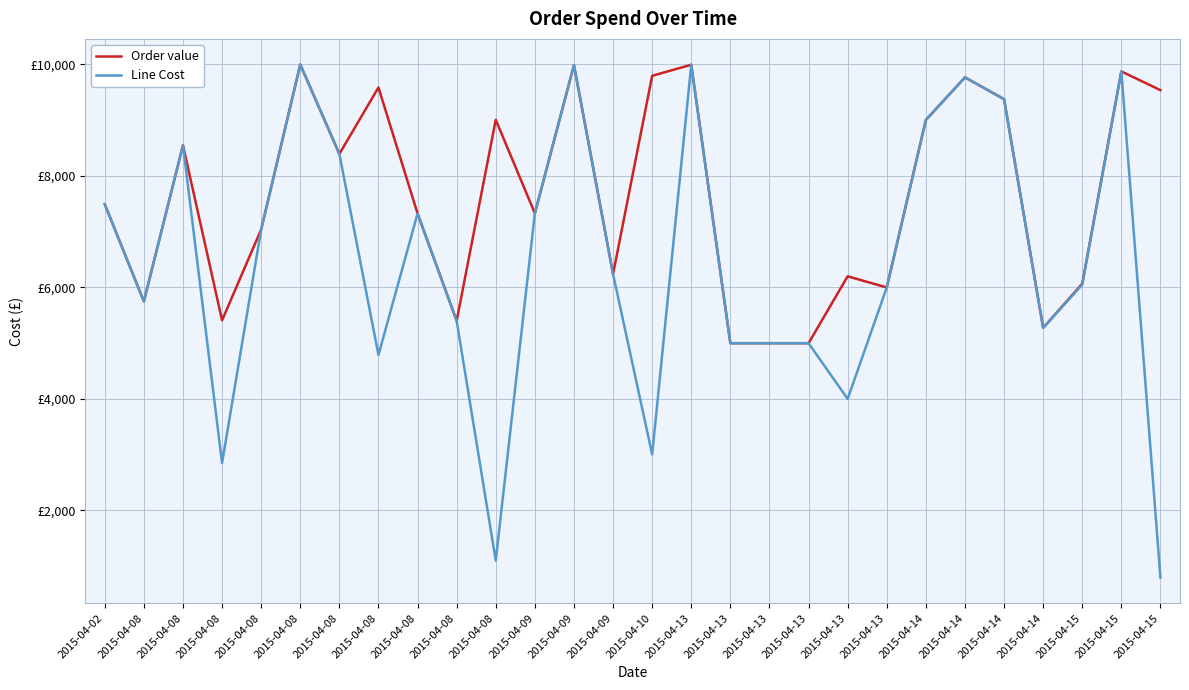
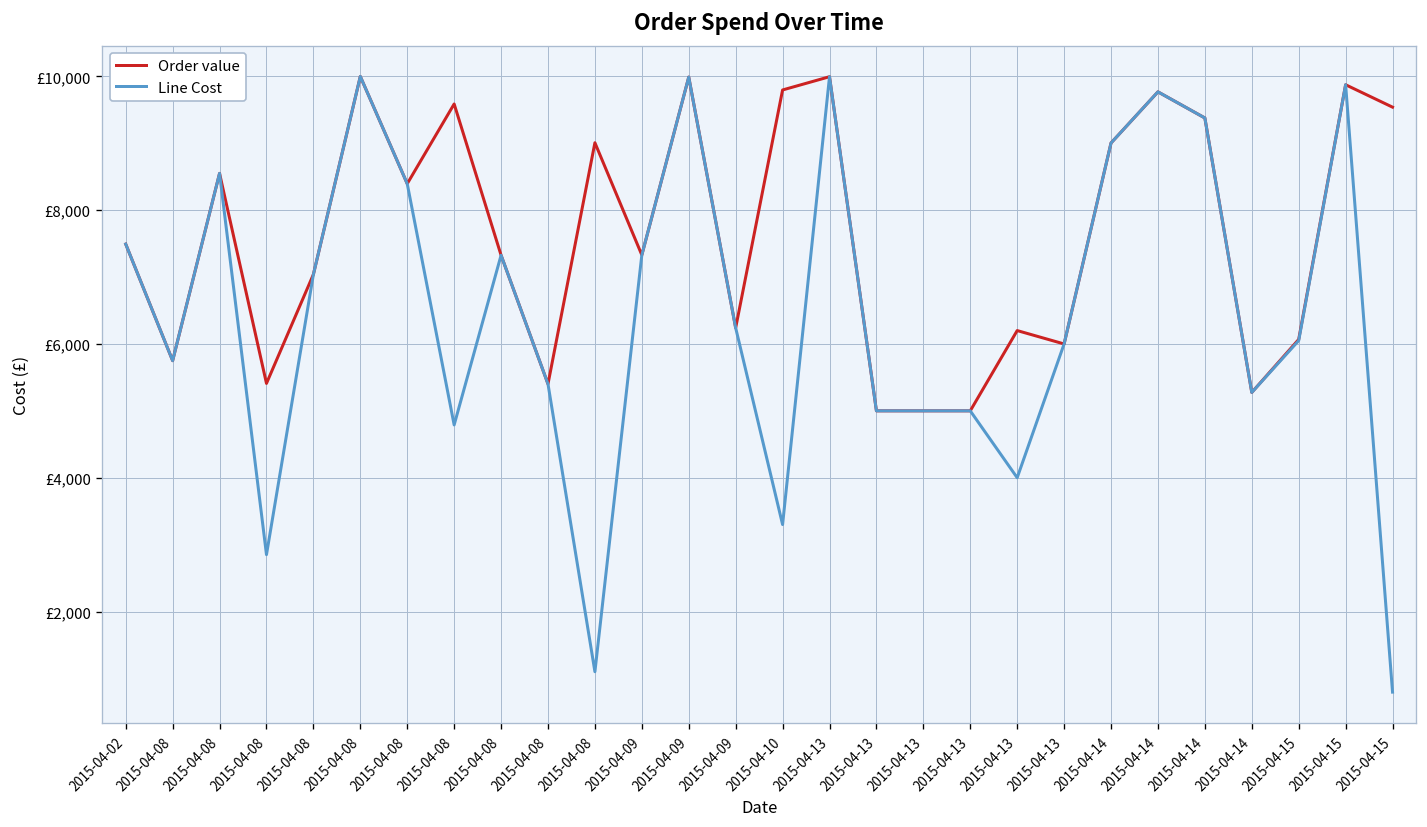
  {
    "Order value": {
      "2015-04-10": "£9,800"
    },
    "Line Cost": {
-     "2015-04-10": "£3,000"
+     "2015-04-10": "£3,300"
    }
  }
